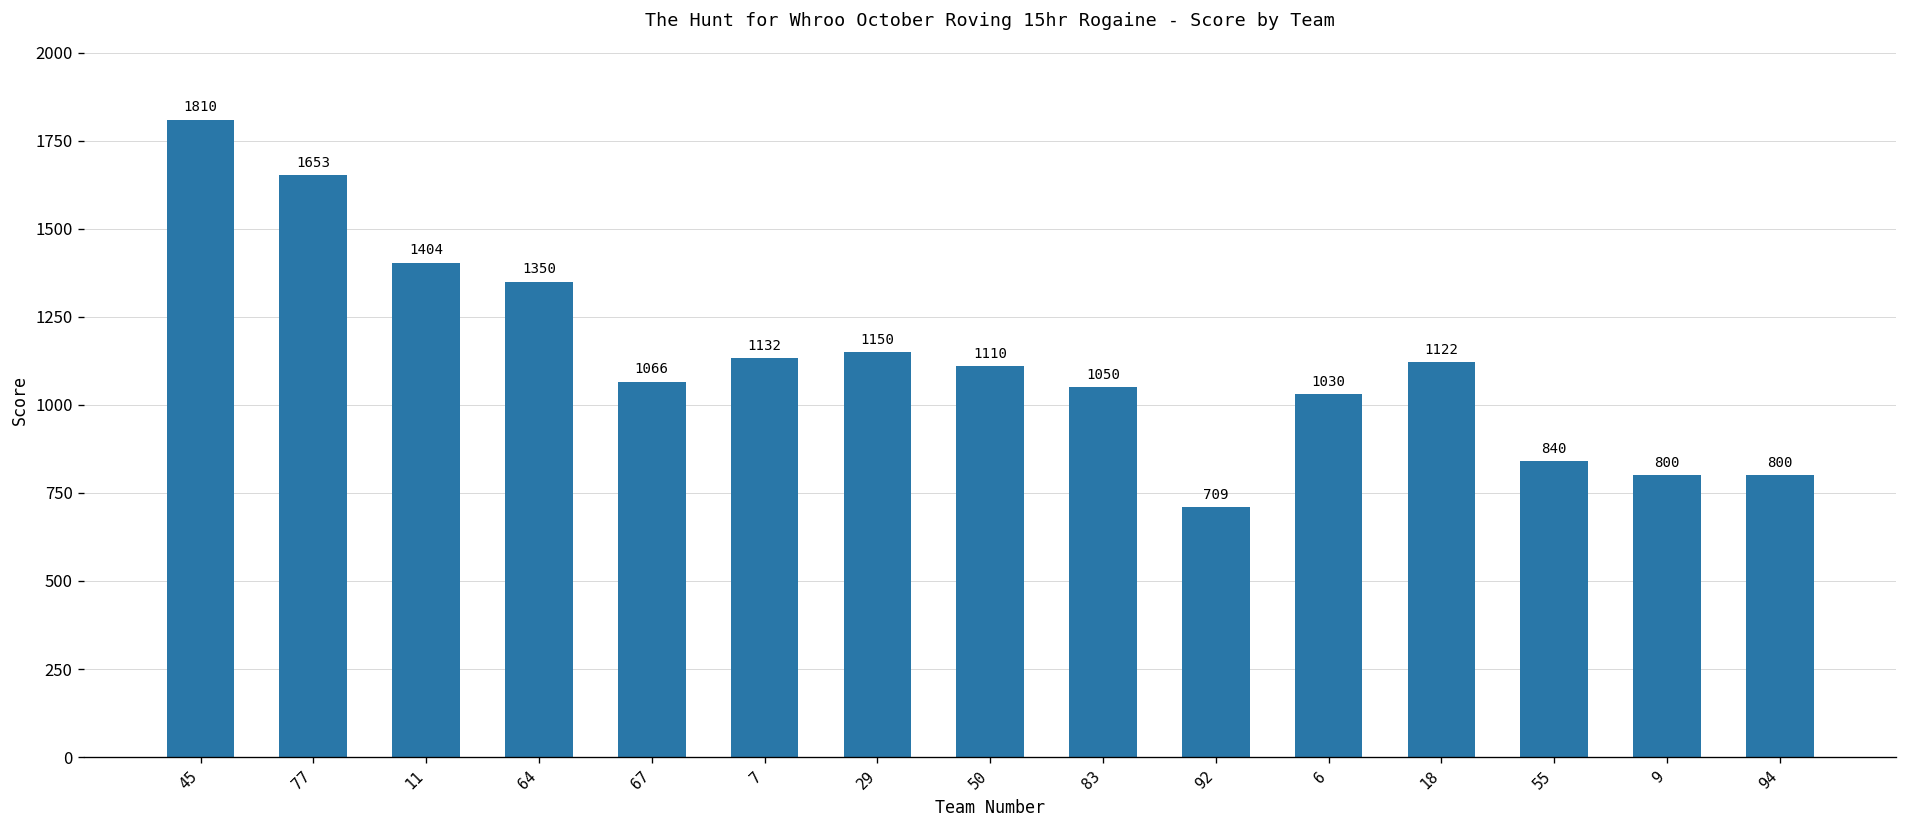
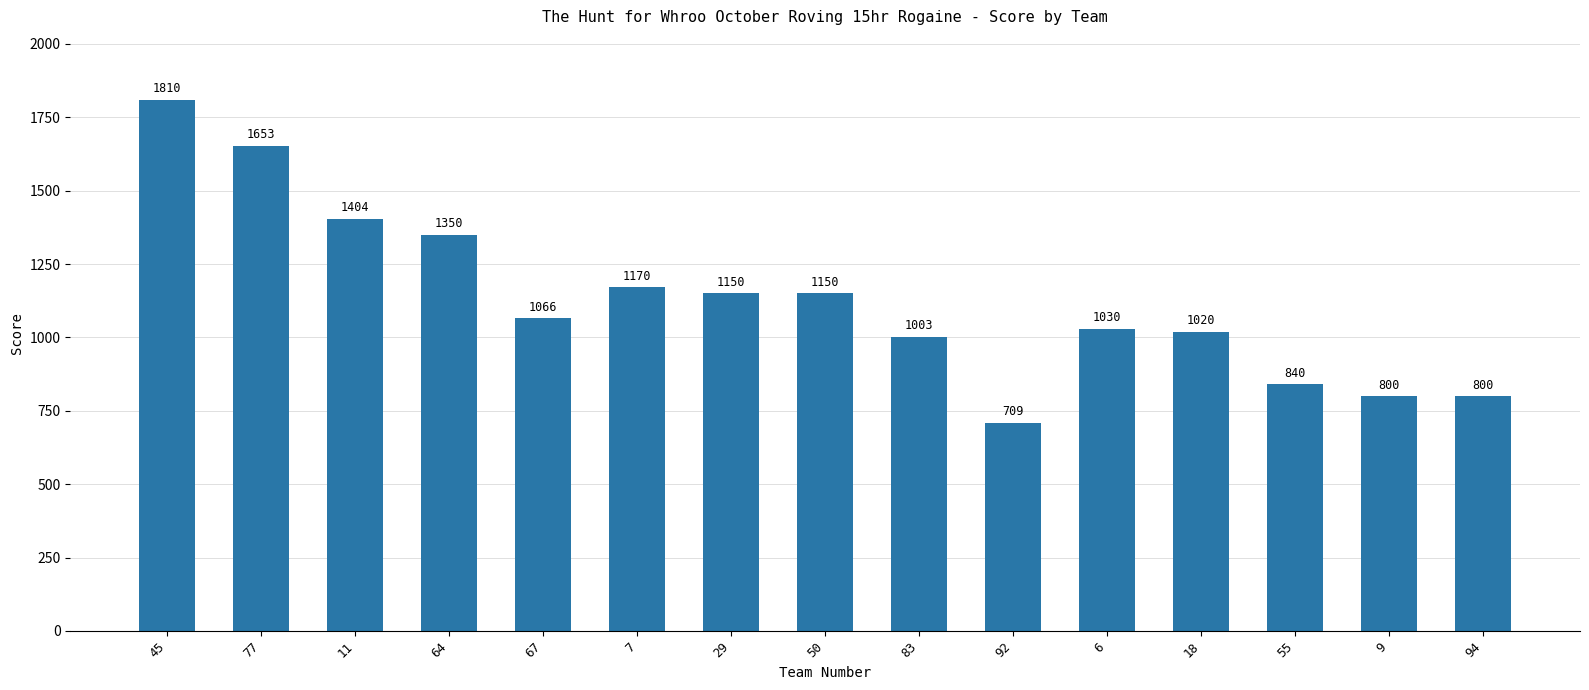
  {
    "45": 1810,
    "77": 1653,
    "11": 1404,
    "64": 1350,
    "67": 1066,
-   "7": 1132,
+   "7": 1170,
    "29": 1150,
-   "50": 1110,
-   "83": 1050,
+   "50": 1150,
+   "83": 1003,
    "92": 709,
    "6": 1030,
-   "18": 1122,
+   "18": 1020,
    "55": 840,
    "9": 800,
    "94": 800
  }
